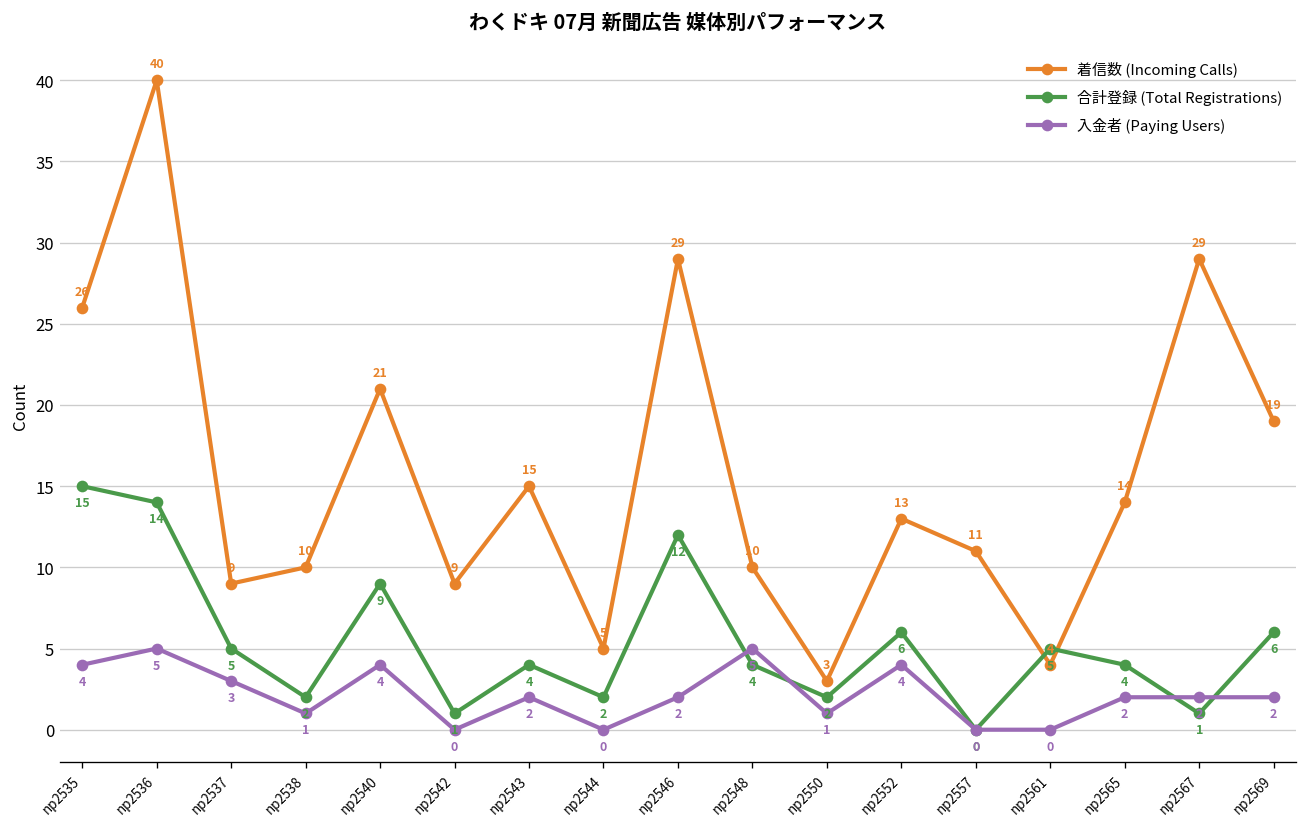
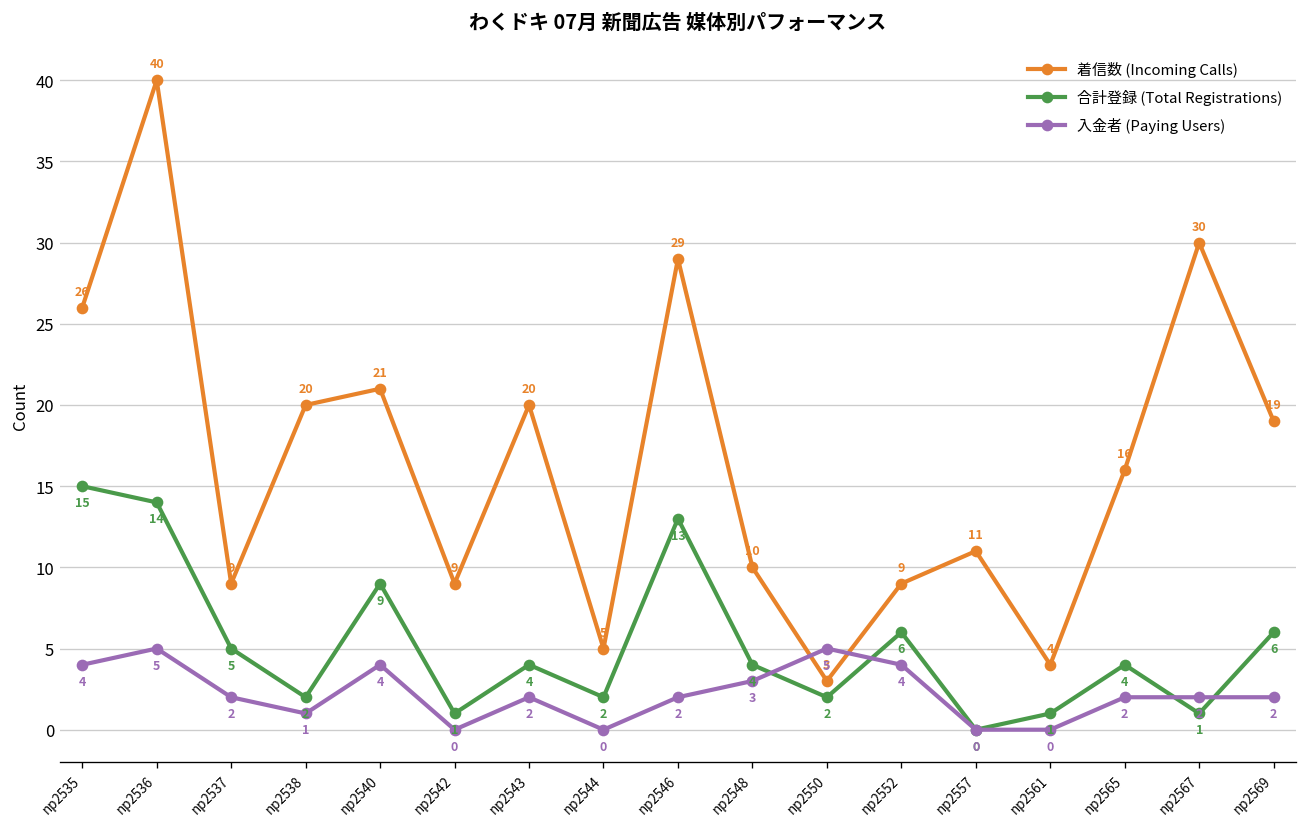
  {
    "着信数 (Incoming Calls)": {
      "np2535": 26,
      "np2536": 40,
-     "np2538": 10,
+     "np2538": 20,
      "np2540": 21,
      "np2542": 9,
-     "np2543": 15,
+     "np2543": 20,
      "np2544": 5,
      "np2546": 29,
      "np2548": 10,
      "np2550": 3,
-     "np2552": 13,
+     "np2552": 9,
      "np2557": 11,
-     "np2565": 14,
-     "np2567": 29,
+     "np2565": 16,
+     "np2567": 30,
      "np2569": 19
    },
    "合計登録 (Total Registrations)": {
      "np2535": 15,
      "np2536": 14,
      "np2537": 5,
      "np2540": 9,
      "np2543": 4,
      "np2544": 2,
-     "np2546": 12,
+     "np2546": 13,
      "np2548": 4,
      "np2552": 6,
-     "np2561": 5,
+     "np2561": 1,
      "np2565": 4,
      "np2567": 1,
      "np2569": 6
    },
    "入金者 (Paying Users)": {
      "np2535": 4,
      "np2536": 5,
-     "np2537": 3,
+     "np2537": 2,
      "np2538": 1,
      "np2540": 4,
      "np2542": 0,
      "np2543": 2,
      "np2544": 0,
      "np2546": 2,
-     "np2548": 5,
-     "np2550": 1,
+     "np2548": 3,
+     "np2550": 5,
      "np2552": 4,
      "np2561": 0,
      "np2565": 2,
      "np2569": 2
    }
  }
